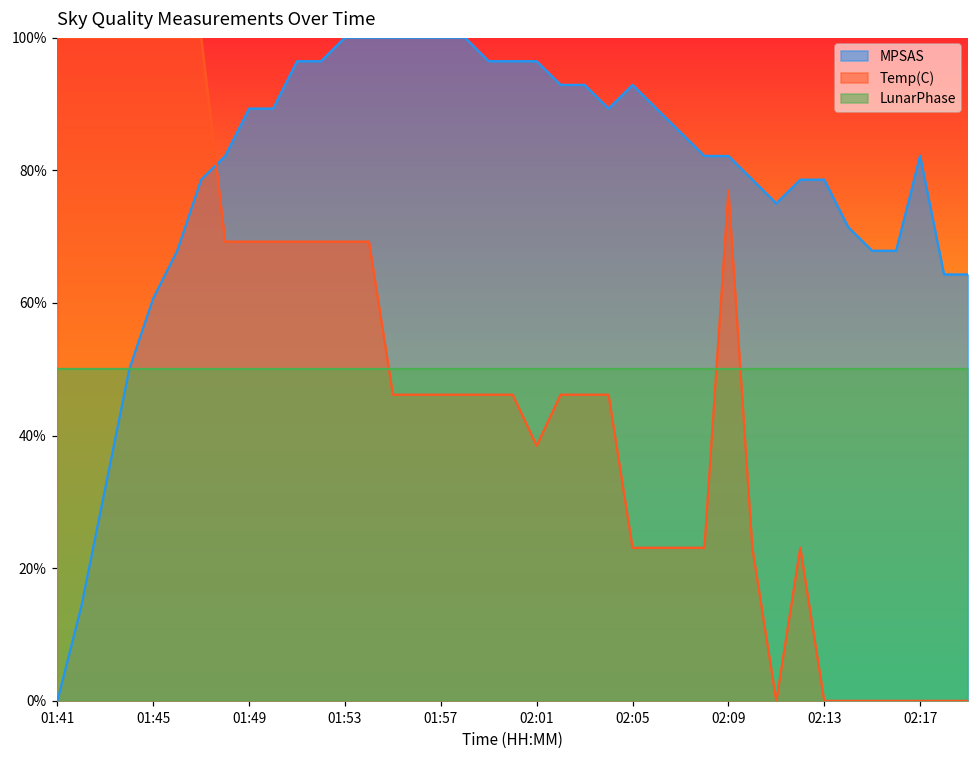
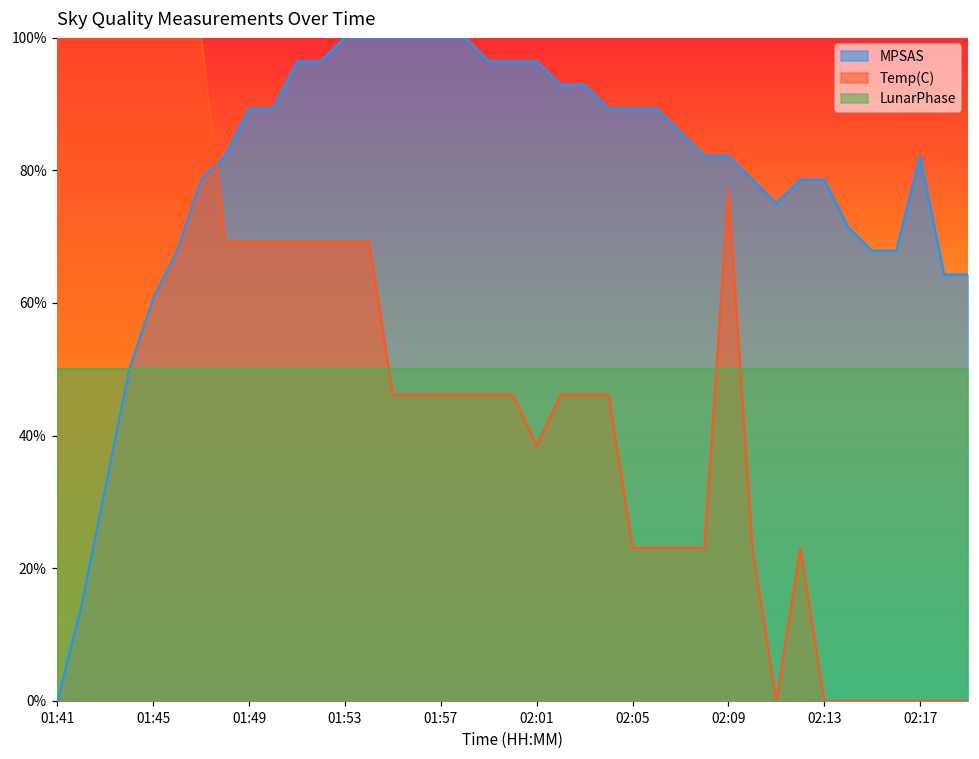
  {
    "MPSAS": {
      "01:41": "0%",
      "01:45": "61%",
      "01:49": "89%",
      "01:53": "100%",
      "01:57": "100%",
      "02:01": "96%",
-     "02:05": "93%",
+     "02:05": "89%",
      "02:09": "82%",
      "02:13": "79%",
      "02:17": "82%"
    },
    "Temp(C)": {
      "01:41": "100%",
      "01:45": "100%",
      "01:49": "69%",
      "01:53": "69%",
      "01:57": "46%",
      "02:01": "38%",
      "02:05": "23%",
      "02:09": "77%",
      "02:13": "0%",
      "02:17": "0%"
    },
    "LunarPhase": {
      "01:41": "50%",
      "01:45": "50%",
      "01:49": "50%",
      "01:53": "50%",
      "01:57": "50%",
      "02:01": "50%",
      "02:05": "50%",
      "02:09": "50%",
      "02:13": "50%",
      "02:17": "50%"
    }
  }
